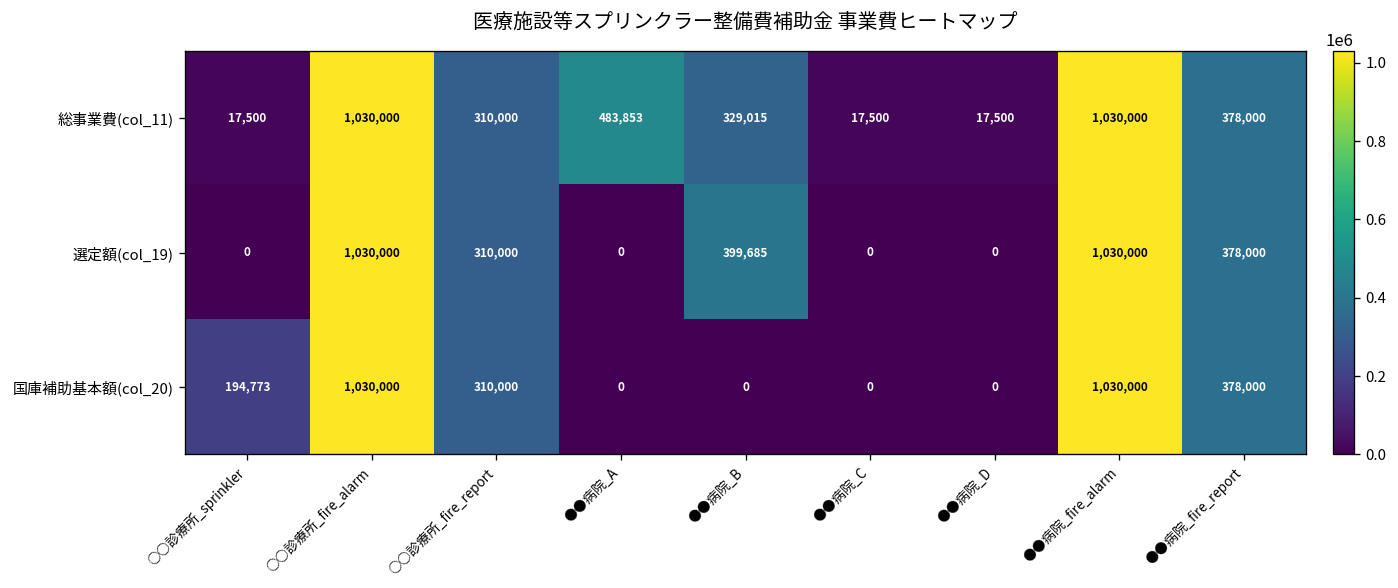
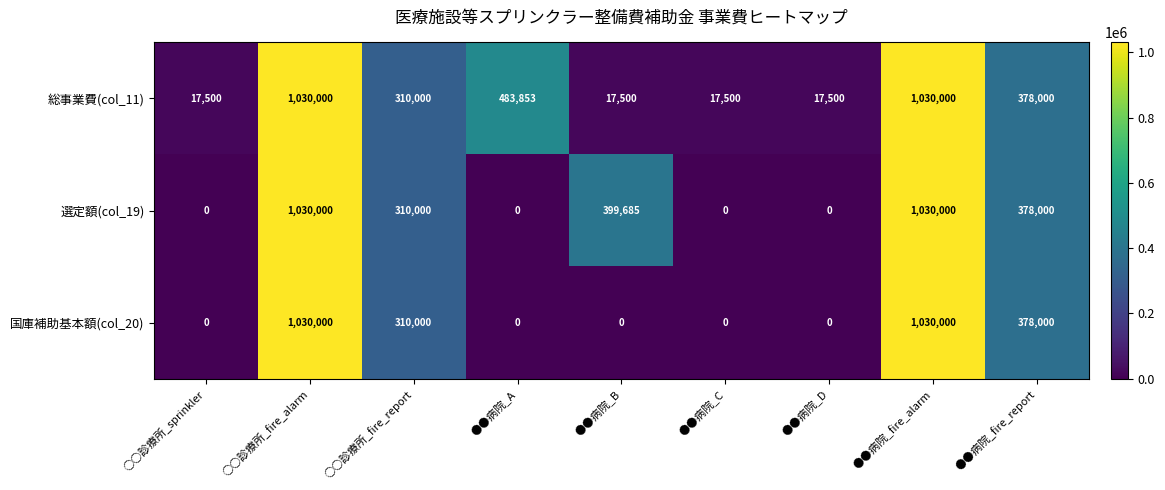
  {
    "総事業費(col_11)": {
      "○○診療所_sprinkler": "17,500",
      "○○診療所_fire_alarm": "1,030,000",
      "○○診療所_fire_report": "310,000",
      "●●病院_A": "483,853",
-     "●●病院_B": "329,015",
+     "●●病院_B": "17,500",
      "●●病院_C": "17,500",
      "●●病院_D": "17,500",
      "●●病院_fire_alarm": "1,030,000",
      "●●病院_fire_report": "378,000"
    },
    "選定額(col_19)": {
      "○○診療所_sprinkler": "0",
      "○○診療所_fire_alarm": "1,030,000",
      "○○診療所_fire_report": "310,000",
      "●●病院_A": "0",
      "●●病院_B": "399,685",
      "●●病院_C": "0",
      "●●病院_D": "0",
      "●●病院_fire_alarm": "1,030,000",
      "●●病院_fire_report": "378,000"
    },
    "国庫補助基本額(col_20)": {
-     "○○診療所_sprinkler": "194,773",
+     "○○診療所_sprinkler": "0",
      "○○診療所_fire_alarm": "1,030,000",
      "○○診療所_fire_report": "310,000",
      "●●病院_A": "0",
      "●●病院_B": "0",
      "●●病院_C": "0",
      "●●病院_D": "0",
      "●●病院_fire_alarm": "1,030,000",
      "●●病院_fire_report": "378,000"
    }
  }
